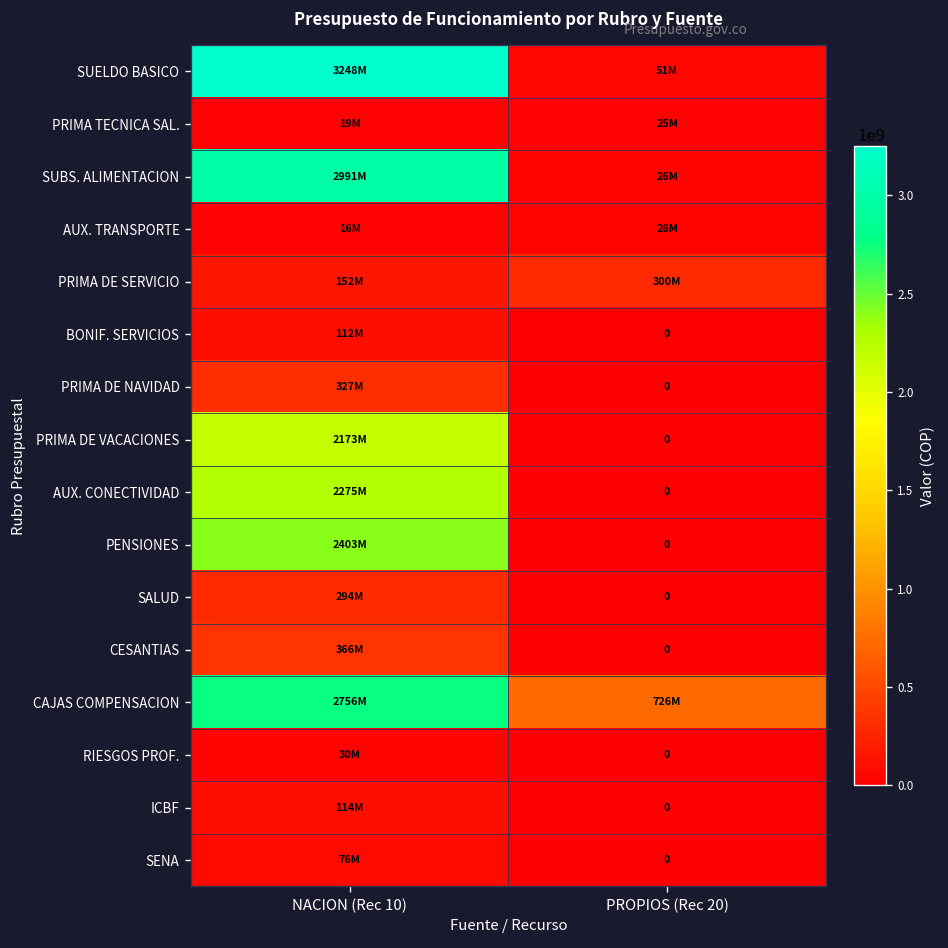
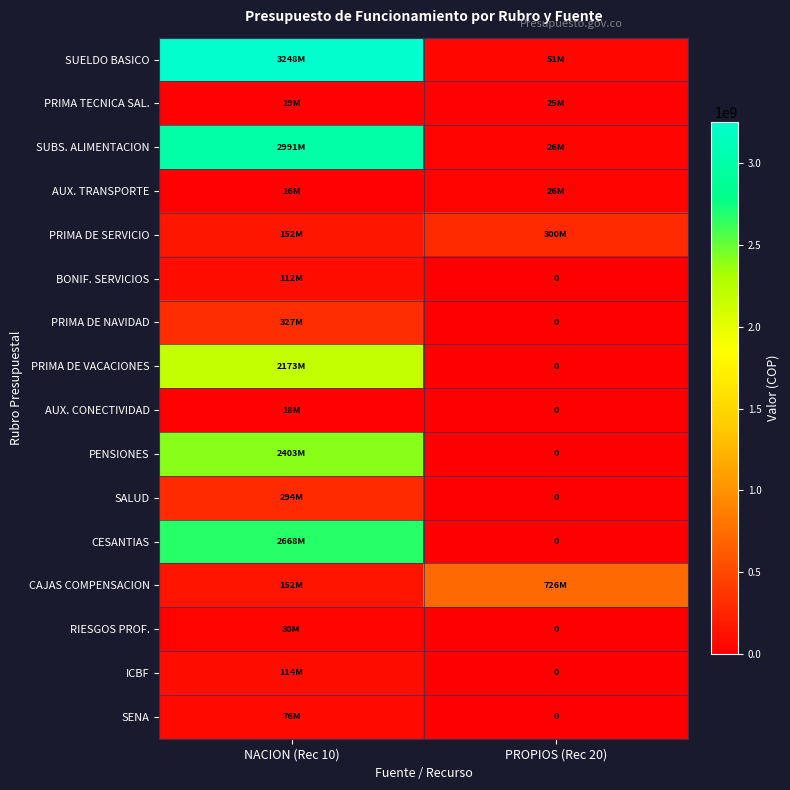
  {
    "SUELDO BASICO": {
      "NACION (Rec 10)": "3248M",
      "PROPIOS (Rec 20)": "51M"
    },
    "PRIMA TECNICA SAL.": {
      "NACION (Rec 10)": "19M",
      "PROPIOS (Rec 20)": "25M"
    },
    "SUBS. ALIMENTACION": {
      "NACION (Rec 10)": "2991M",
      "PROPIOS (Rec 20)": "26M"
    },
    "AUX. TRANSPORTE": {
      "NACION (Rec 10)": "16M",
      "PROPIOS (Rec 20)": "26M"
    },
    "PRIMA DE SERVICIO": {
      "NACION (Rec 10)": "152M",
      "PROPIOS (Rec 20)": "300M"
    },
    "BONIF. SERVICIOS": {
      "NACION (Rec 10)": "112M",
      "PROPIOS (Rec 20)": "0"
    },
    "PRIMA DE NAVIDAD": {
      "NACION (Rec 10)": "327M",
      "PROPIOS (Rec 20)": "0"
    },
    "PRIMA DE VACACIONES": {
      "NACION (Rec 10)": "2173M",
      "PROPIOS (Rec 20)": "0"
    },
    "AUX. CONECTIVIDAD": {
-     "NACION (Rec 10)": "2275M",
+     "NACION (Rec 10)": "18M",
      "PROPIOS (Rec 20)": "0"
    },
    "PENSIONES": {
      "NACION (Rec 10)": "2403M",
      "PROPIOS (Rec 20)": "0"
    },
    "SALUD": {
      "NACION (Rec 10)": "294M",
      "PROPIOS (Rec 20)": "0"
    },
    "CESANTIAS": {
-     "NACION (Rec 10)": "366M",
+     "NACION (Rec 10)": "2668M",
      "PROPIOS (Rec 20)": "0"
    },
    "CAJAS COMPENSACION": {
-     "NACION (Rec 10)": "2756M",
+     "NACION (Rec 10)": "152M",
      "PROPIOS (Rec 20)": "726M"
    },
    "RIESGOS PROF.": {
      "NACION (Rec 10)": "30M",
      "PROPIOS (Rec 20)": "0"
    },
    "ICBF": {
      "NACION (Rec 10)": "114M",
      "PROPIOS (Rec 20)": "0"
    },
    "SENA": {
      "NACION (Rec 10)": "76M",
      "PROPIOS (Rec 20)": "0"
    }
  }
